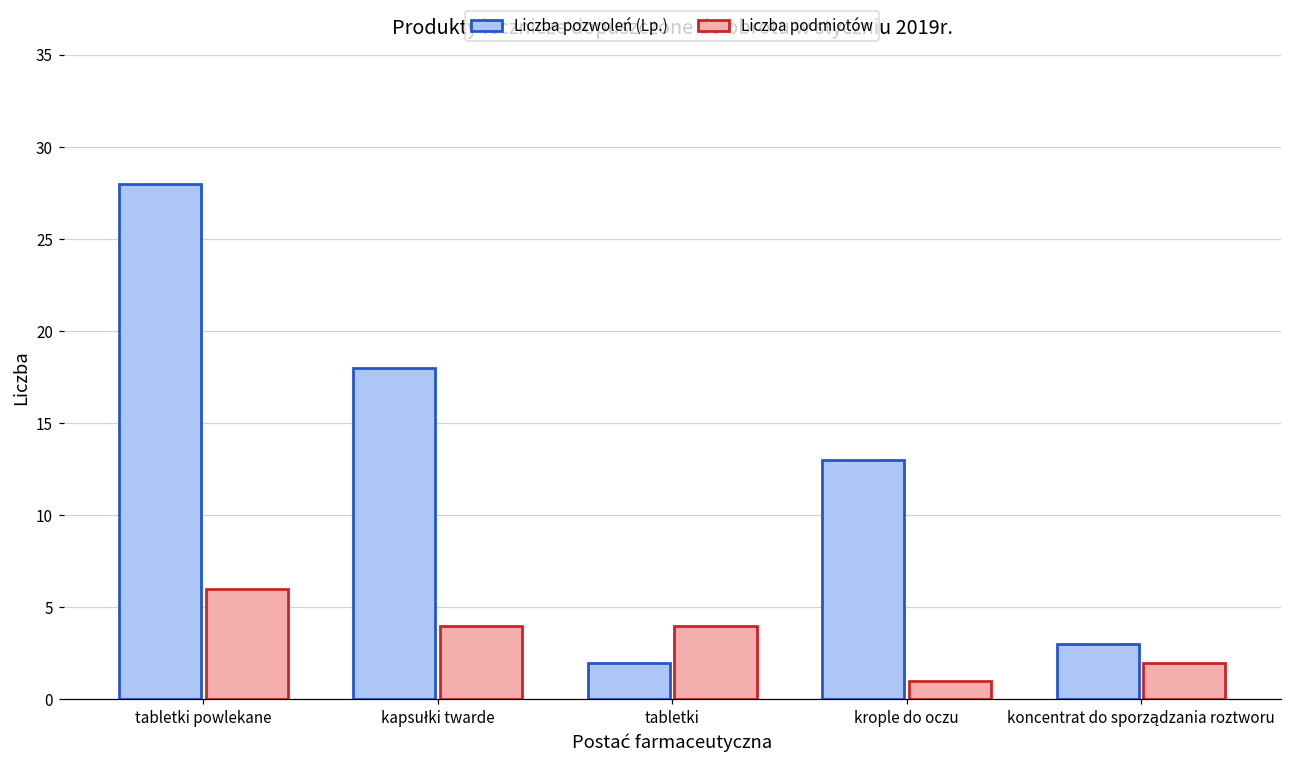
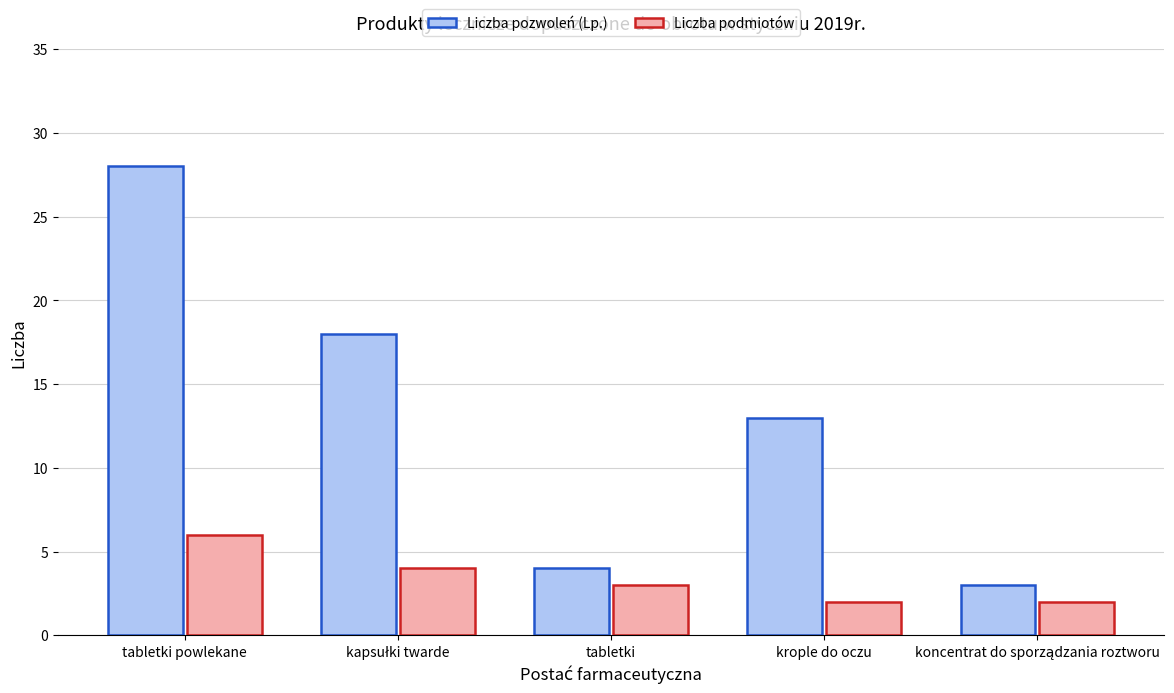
  {
    "Liczba pozwoleń (Lp.)": {
      "tabletki powlekane": 28,
      "kapsułki twarde": 18,
-     "tabletki": 2,
+     "tabletki": 4,
      "krople do oczu": 13,
      "koncentrat do sporządzania roztworu": 3
    },
    "Liczba podmiotów": {
      "tabletki powlekane": 6,
      "kapsułki twarde": 4,
-     "tabletki": 4,
-     "krople do oczu": 1,
+     "tabletki": 3,
+     "krople do oczu": 2,
      "koncentrat do sporządzania roztworu": 2
    }
  }
